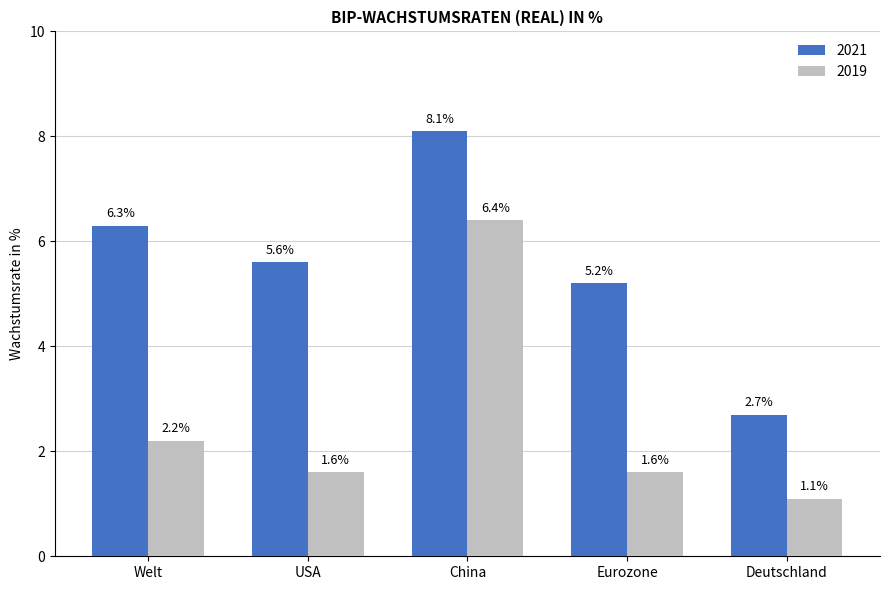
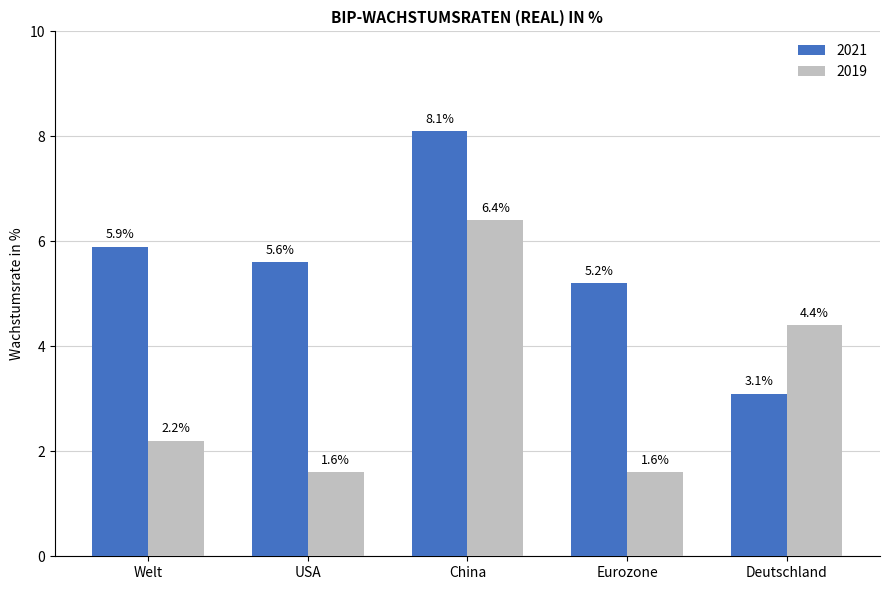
  {
    "2021": {
-     "Welt": "6.3%",
+     "Welt": "5.9%",
      "USA": "5.6%",
      "China": "8.1%",
      "Eurozone": "5.2%",
-     "Deutschland": "2.7%"
+     "Deutschland": "3.1%"
    },
    "2019": {
      "Welt": "2.2%",
      "USA": "1.6%",
      "China": "6.4%",
      "Eurozone": "1.6%",
-     "Deutschland": "1.1%"
+     "Deutschland": "4.4%"
    }
  }
